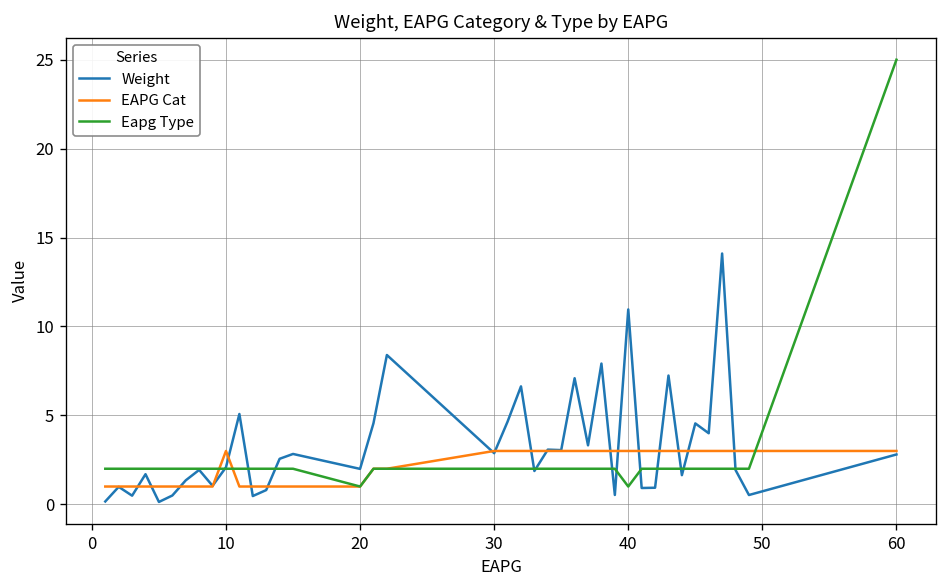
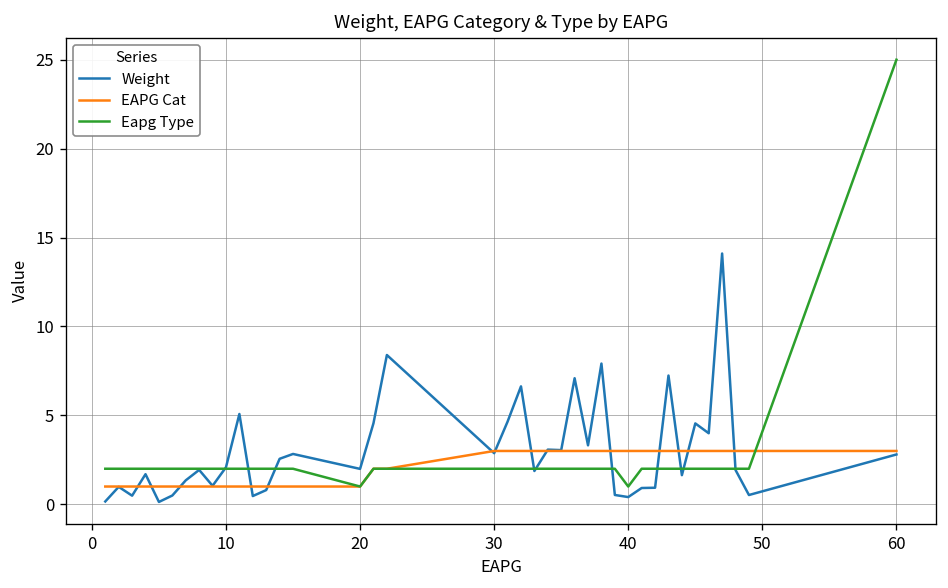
  {
    "Weight": {
      "20": 2.0,
-     "40": 11.0,
+     "40": 0.4,
      "60": 2.8
    },
    "EAPG Cat": {
-     "10": 3,
+     "10": 1,
      "40": 3,
      "60": 3
    },
    "Eapg Type": {
      "30": 2.0,
      "40": 1.0,
      "60": 25.0
    }
  }
